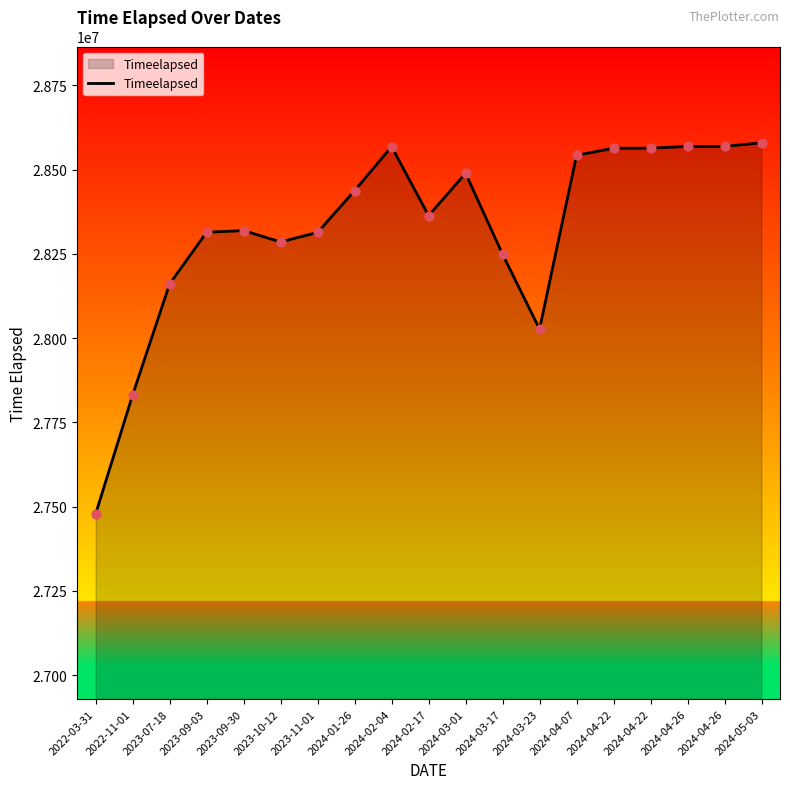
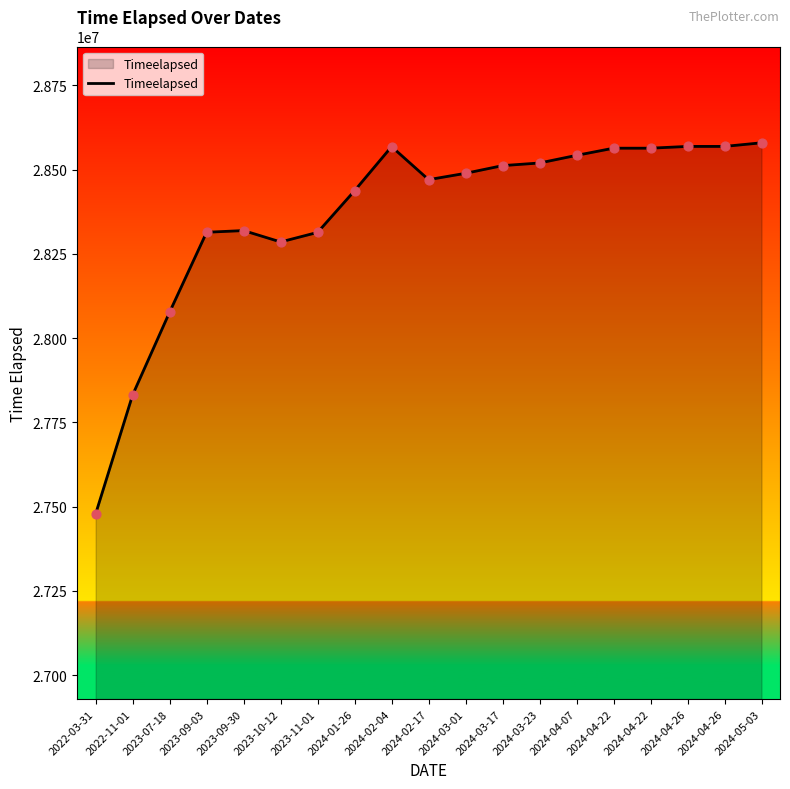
  {
    "2022-03-31": 27480000,
    "2022-11-01": 27830000,
-   "2023-07-18": 28160000,
+   "2023-07-18": 28080000,
    "2023-09-03": 28310000,
    "2023-09-30": 28320000,
    "2023-10-12": 28290000,
    "2023-11-01": 28310000,
    "2024-01-26": 28440000,
    "2024-02-04": 28570000,
-   "2024-02-17": 28360000,
+   "2024-02-17": 28470000,
    "2024-03-01": 28490000,
-   "2024-03-17": 28250000,
-   "2024-03-23": 28030000,
+   "2024-03-17": 28510000,
+   "2024-03-23": 28520000,
    "2024-04-07": 28540000,
    "2024-05-03": 28580000
  }
